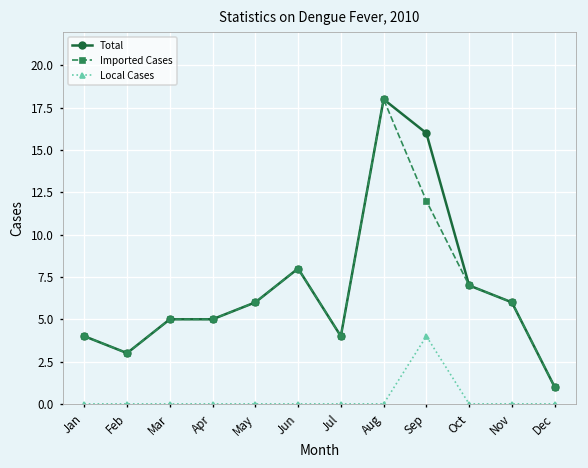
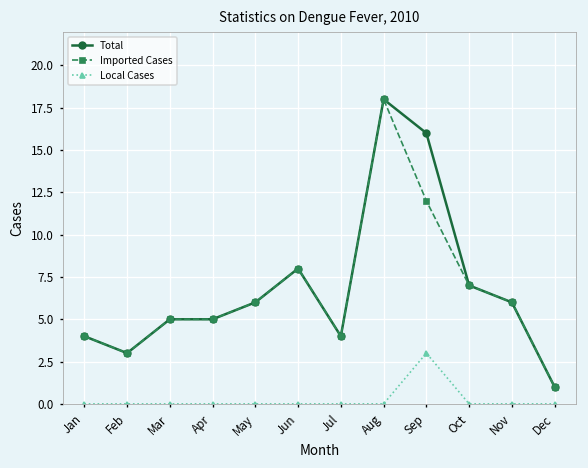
  {
    "Local Cases": {
      "Jan": 0,
      "Feb": 0,
      "Mar": 0,
      "Apr": 0,
      "May": 0,
      "Jun": 0,
      "Jul": 0,
      "Aug": 0,
-     "Sep": 4,
+     "Sep": 3,
      "Oct": 0,
      "Nov": 0,
      "Dec": 0
    }
  }
